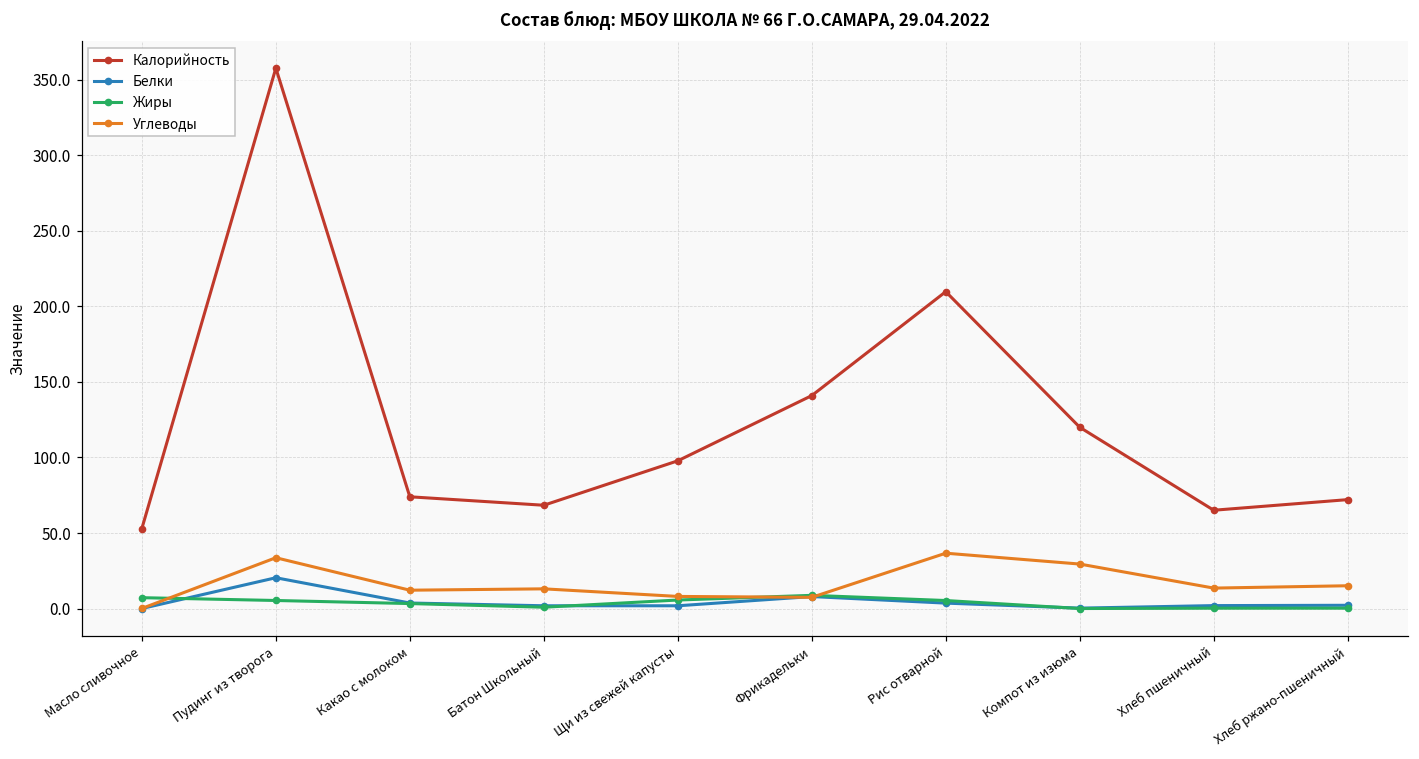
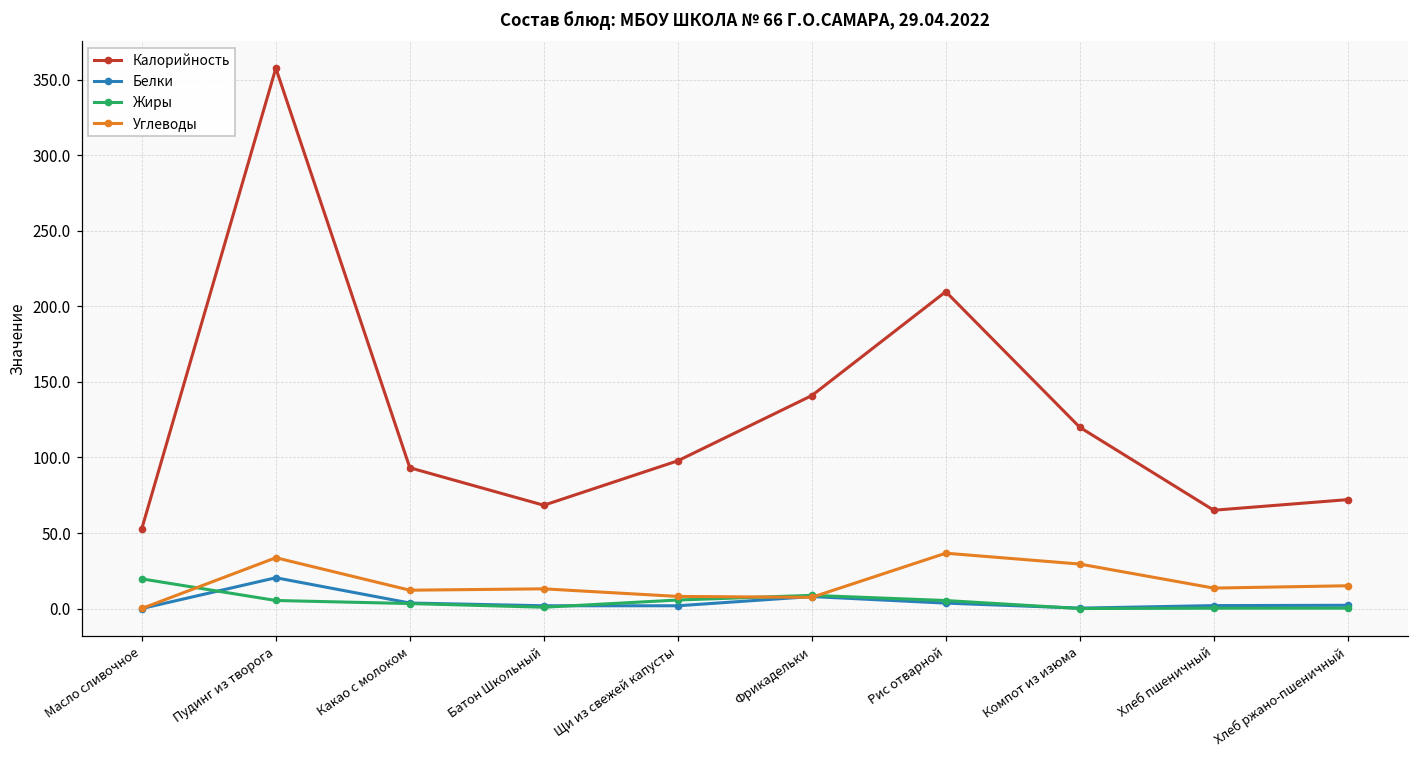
  {
    "Калорийность": {
      "Масло сливочное": 53,
      "Пудинг из творога": 358,
-     "Какао с молоком": 74,
+     "Какао с молоком": 93,
      "Батон Школьный": 68,
      "Щи из свежей капусты": 98,
      "Фрикадельки": 141,
      "Рис отварной": 210,
      "Компот из изюма": 120,
      "Хлеб пшеничный": 65,
      "Хлеб ржано-пшеничный": 72
    },
    "Белки": {
      "Пудинг из творога": 20,
      "Щи из свежей капусты": 2,
      "Хлеб ржано-пшеничный": 2
    },
    "Жиры": {
-     "Масло сливочное": 7,
+     "Масло сливочное": 20,
      "Пудинг из творога": 5,
      "Щи из свежей капусты": 6,
      "Хлеб ржано-пшеничный": 0
    },
    "Углеводы": {
      "Пудинг из творога": 34,
      "Какао с молоком": 12,
      "Батон Школьный": 13,
      "Щи из свежей капусты": 8,
      "Рис отварной": 37,
      "Компот из изюма": 30,
      "Хлеб пшеничный": 14,
      "Хлеб ржано-пшеничный": 15
    }
  }
